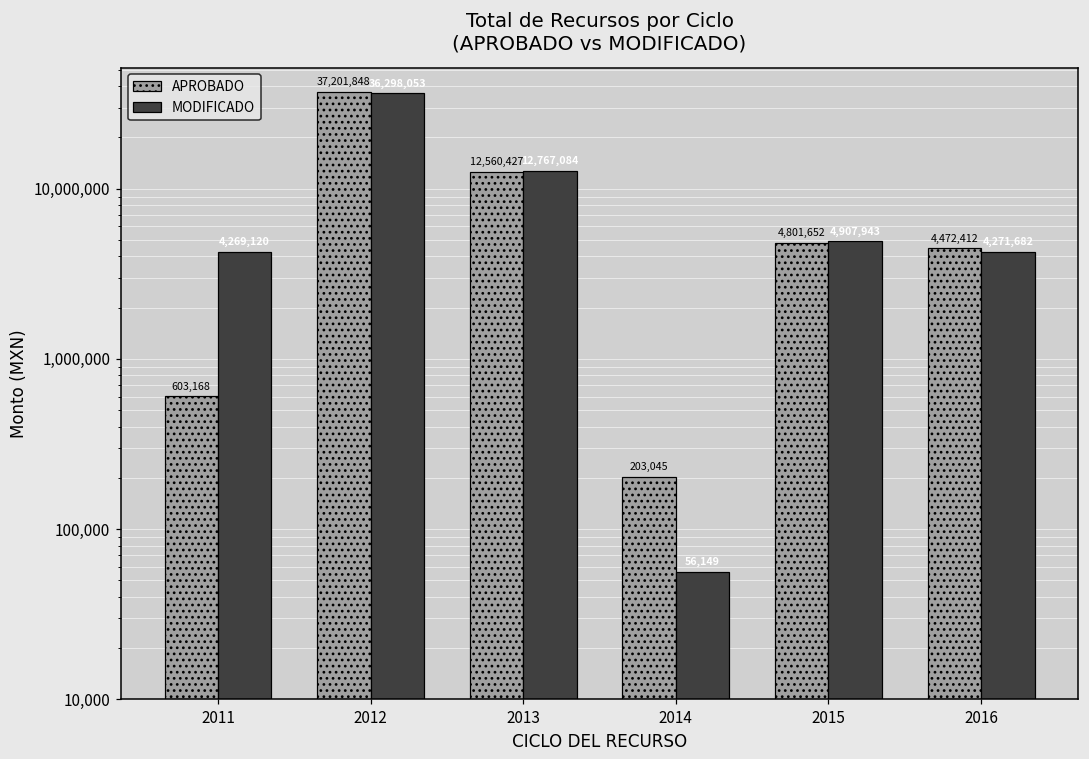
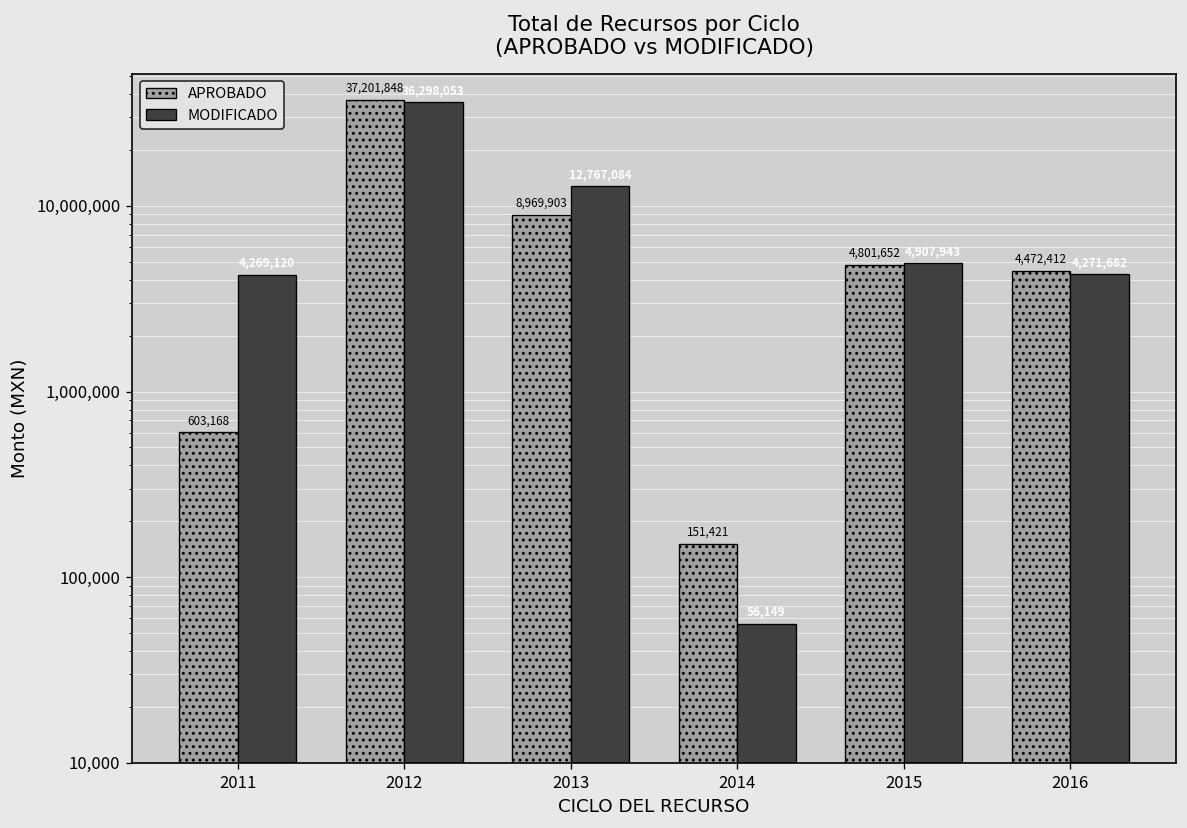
  {
    "APROBADO": {
      "2011": "603,168",
      "2012": "37,201,848",
-     "2013": "12,560,427",
-     "2014": "203,045",
+     "2013": "8,969,903",
+     "2014": "151,421",
      "2015": "4,801,652",
      "2016": "4,472,412"
    },
    "MODIFICADO": {
      "2011": "4,300,000",
      "2012": "36,000,000",
      "2013": "13,000,000",
      "2014": "56,000",
      "2015": "4,900,000",
      "2016": "4,300,000"
    }
  }
